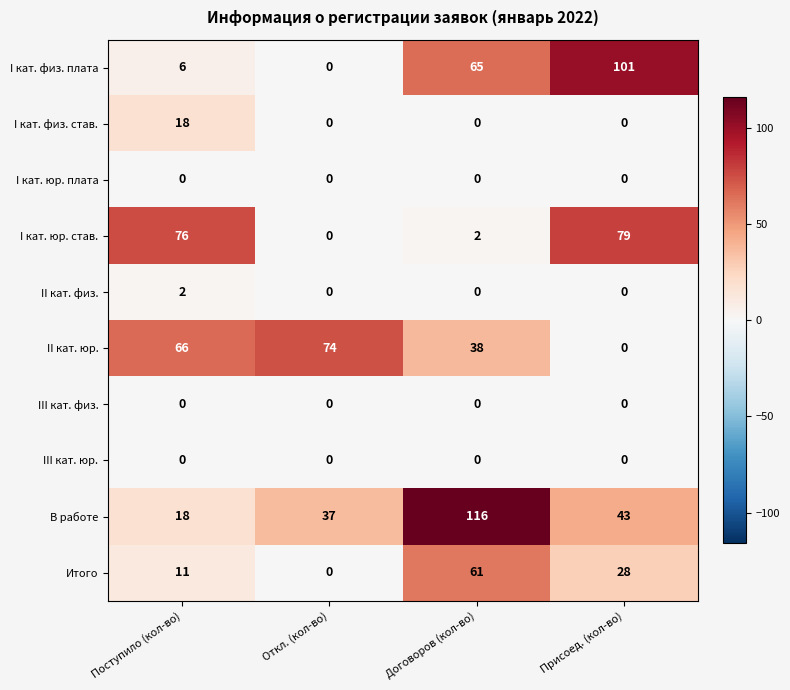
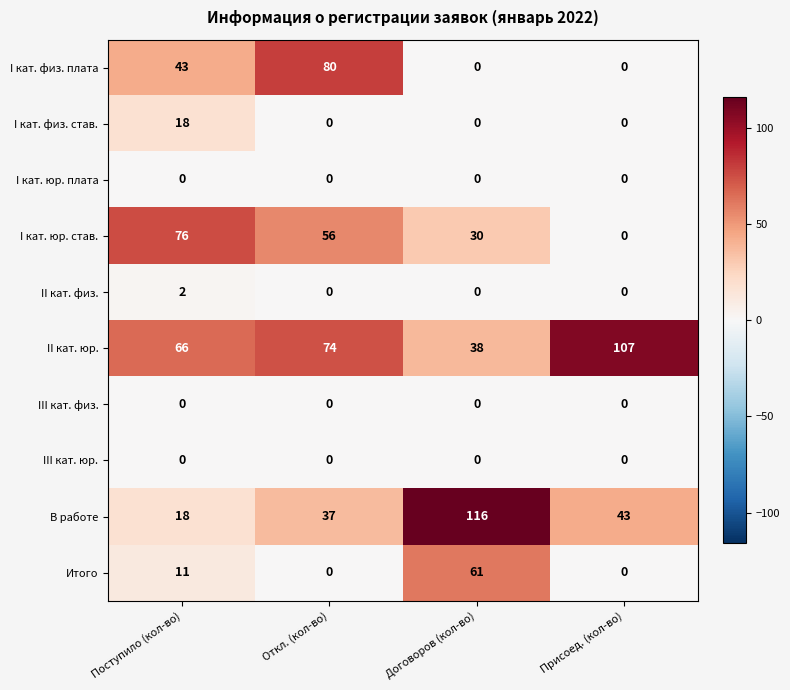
  {
    "I кат. физ. плата": {
-     "Поступило (кол-во)": 6,
-     "Откл. (кол-во)": 0,
-     "Договоров (кол-во)": 65,
-     "Присоед. (кол-во)": 101
+     "Поступило (кол-во)": 43,
+     "Откл. (кол-во)": 80,
+     "Договоров (кол-во)": 0,
+     "Присоед. (кол-во)": 0
    },
    "I кат. физ. став.": {
      "Поступило (кол-во)": 18,
      "Откл. (кол-во)": 0,
      "Договоров (кол-во)": 0,
      "Присоед. (кол-во)": 0
    },
    "I кат. юр. плата": {
      "Поступило (кол-во)": 0,
      "Откл. (кол-во)": 0,
      "Договоров (кол-во)": 0,
      "Присоед. (кол-во)": 0
    },
    "I кат. юр. став.": {
      "Поступило (кол-во)": 76,
-     "Откл. (кол-во)": 0,
-     "Договоров (кол-во)": 2,
-     "Присоед. (кол-во)": 79
+     "Откл. (кол-во)": 56,
+     "Договоров (кол-во)": 30,
+     "Присоед. (кол-во)": 0
    },
    "II кат. физ.": {
      "Поступило (кол-во)": 2,
      "Откл. (кол-во)": 0,
      "Договоров (кол-во)": 0,
      "Присоед. (кол-во)": 0
    },
    "II кат. юр.": {
      "Поступило (кол-во)": 66,
      "Откл. (кол-во)": 74,
      "Договоров (кол-во)": 38,
-     "Присоед. (кол-во)": 0
+     "Присоед. (кол-во)": 107
    },
    "III кат. физ.": {
      "Поступило (кол-во)": 0,
      "Откл. (кол-во)": 0,
      "Договоров (кол-во)": 0,
      "Присоед. (кол-во)": 0
    },
    "III кат. юр.": {
      "Поступило (кол-во)": 0,
      "Откл. (кол-во)": 0,
      "Договоров (кол-во)": 0,
      "Присоед. (кол-во)": 0
    },
    "В работе": {
      "Поступило (кол-во)": 18,
      "Откл. (кол-во)": 37,
      "Договоров (кол-во)": 116,
      "Присоед. (кол-во)": 43
    },
    "Итого": {
      "Поступило (кол-во)": 11,
      "Откл. (кол-во)": 0,
      "Договоров (кол-во)": 61,
-     "Присоед. (кол-во)": 28
+     "Присоед. (кол-во)": 0
    }
  }
